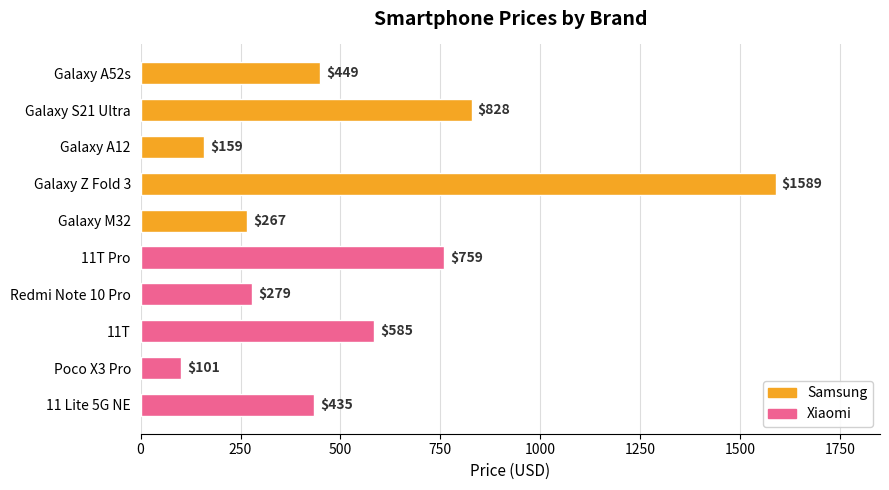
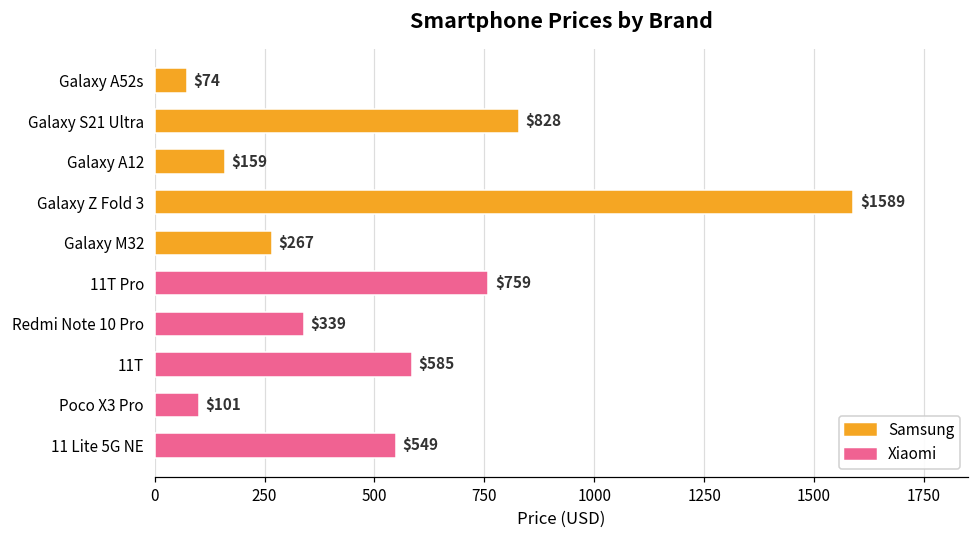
  {
-   "Galaxy A52s": "$449",
+   "Galaxy A52s": "$74",
    "Galaxy S21 Ultra": "$828",
    "Galaxy A12": "$159",
    "Galaxy Z Fold 3": "$1589",
    "Galaxy M32": "$267",
    "11T Pro": "$759",
-   "Redmi Note 10 Pro": "$279",
+   "Redmi Note 10 Pro": "$339",
    "11T": "$585",
    "Poco X3 Pro": "$101",
-   "11 Lite 5G NE": "$435"
+   "11 Lite 5G NE": "$549"
  }
